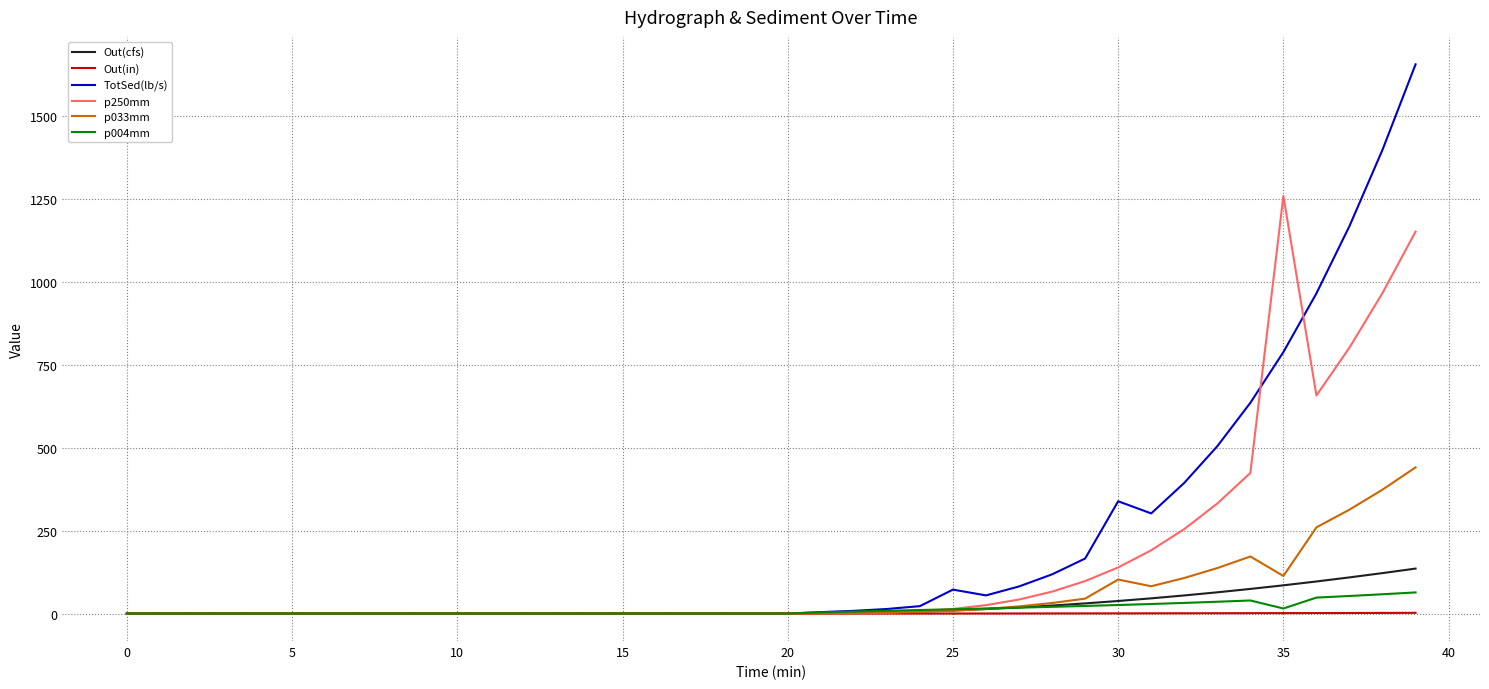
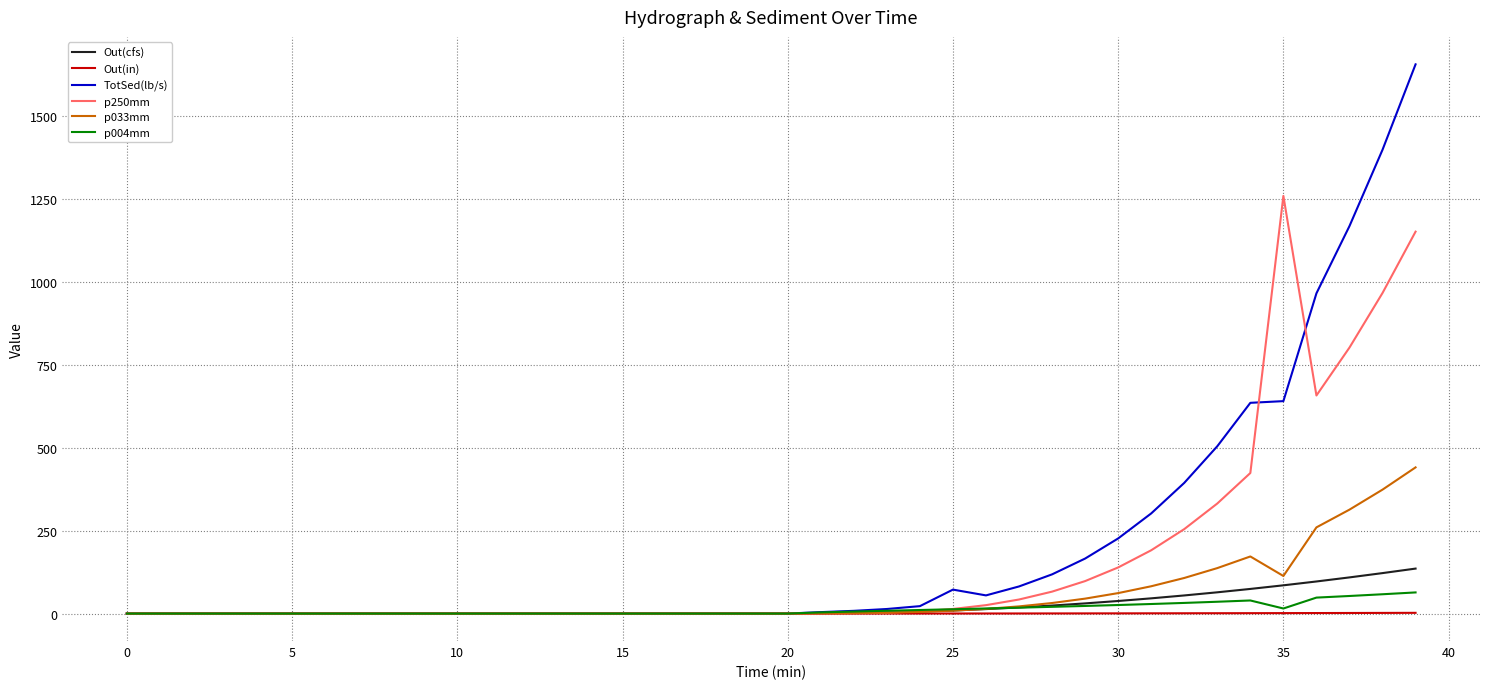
  {
    "Out(cfs)": {
      "30": 40,
      "35": 90
    },
    "Out(in)": {
      "25": 0,
      "30": 0,
      "35": 0
    },
    "TotSed(lb/s)": {
      "25": 70,
-     "30": 340,
-     "35": 790
+     "30": 230,
+     "35": 640
    },
    "p250mm": {
      "30": 140,
      "35": 1260
    },
    "p033mm": {
-     "30": 100,
+     "30": 60,
      "35": 110
    },
    "p004mm": {
      "30": 30,
      "35": 20
    }
  }
